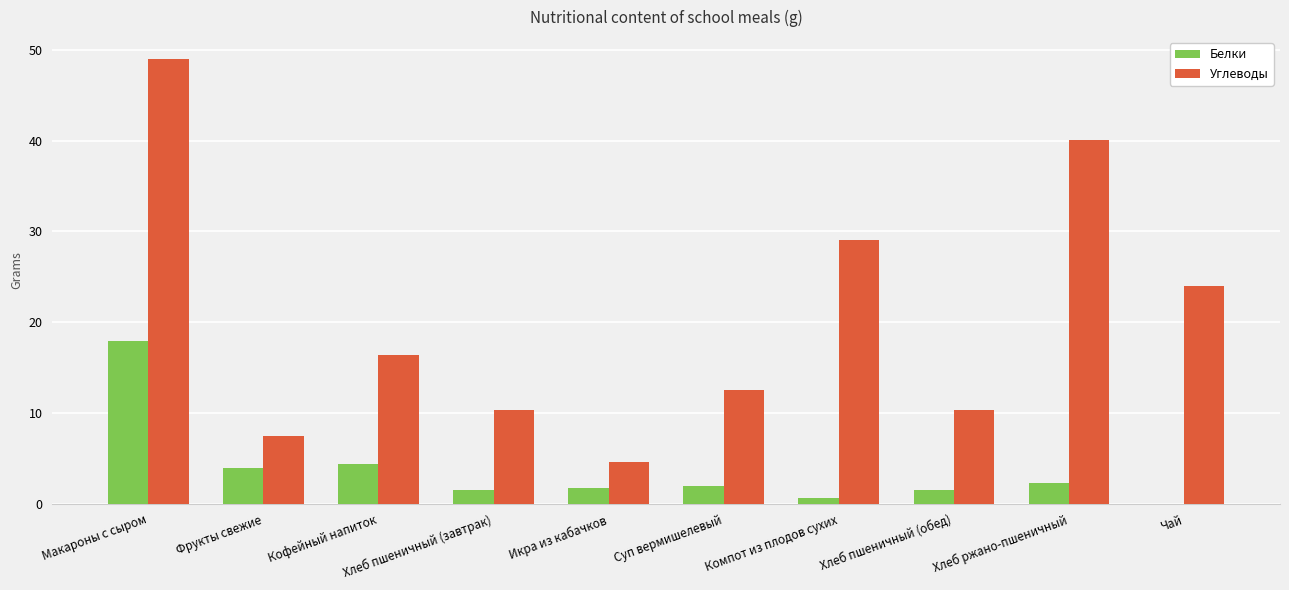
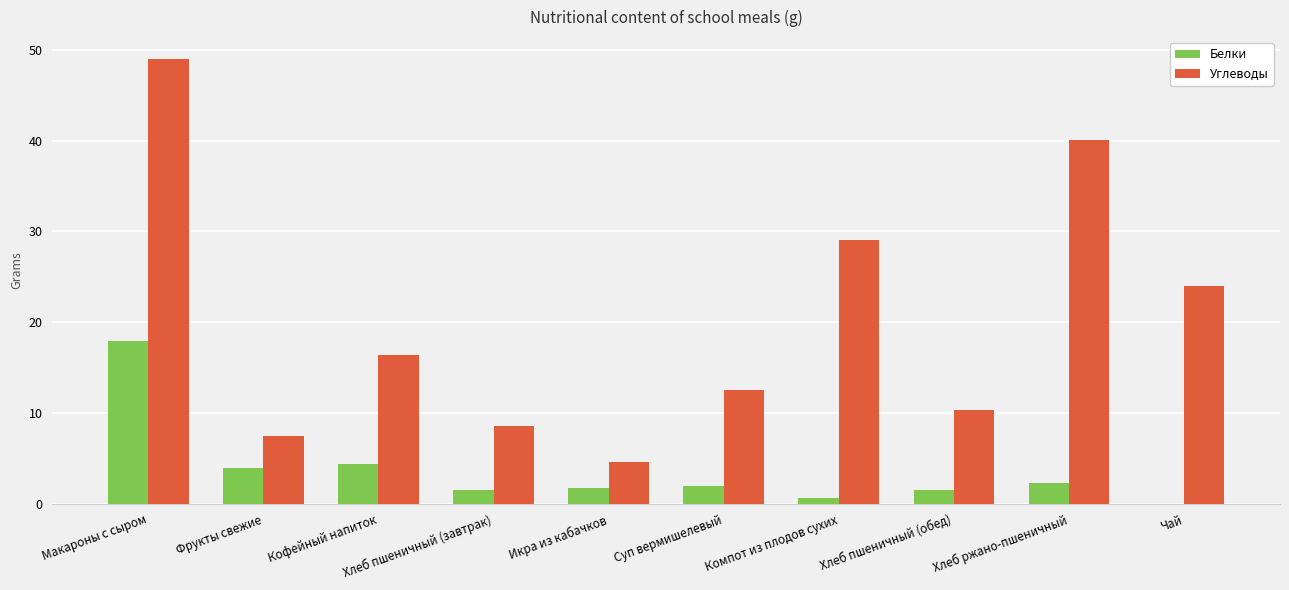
  {
    "Белки": {
      "Макароны с сыром": 18,
      "Фрукты свежие": 4,
      "Кофейный напиток": 4,
      "Хлеб пшеничный (завтрак)": 2,
      "Икра из кабачков": 2,
      "Суп вермишелевый": 2,
      "Компот из плодов сухих": 1,
      "Хлеб пшеничный (обед)": 2,
      "Хлеб ржано-пшеничный": 2,
      "Чай": 0
    },
    "Углеводы": {
      "Макароны с сыром": 49,
      "Фрукты свежие": 8,
      "Кофейный напиток": 16,
-     "Хлеб пшеничный (завтрак)": 10,
+     "Хлеб пшеничный (завтрак)": 9,
      "Икра из кабачков": 5,
      "Суп вермишелевый": 13,
      "Компот из плодов сухих": 29,
      "Хлеб пшеничный (обед)": 10,
      "Хлеб ржано-пшеничный": 40,
      "Чай": 24
    }
  }
